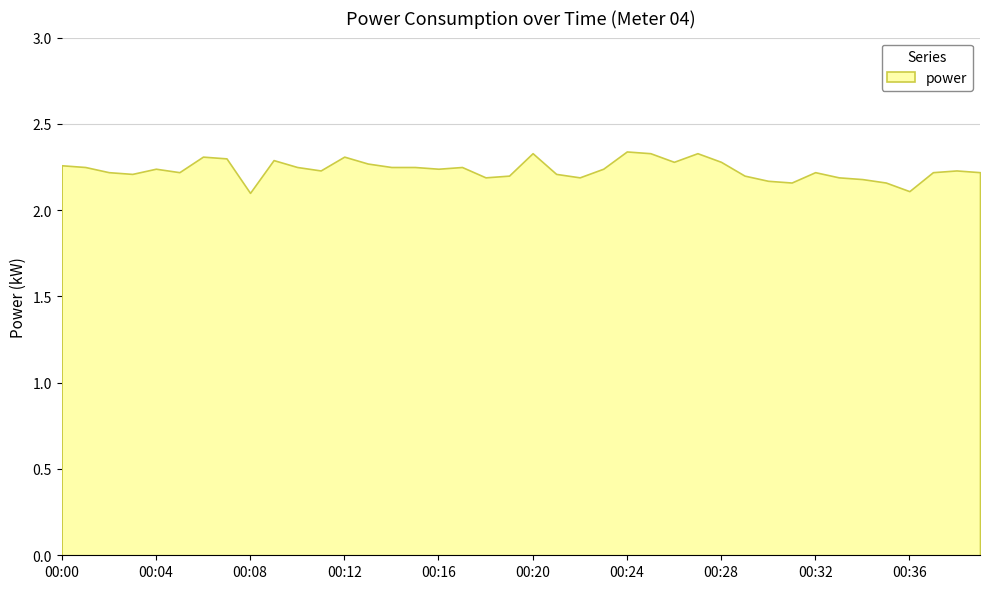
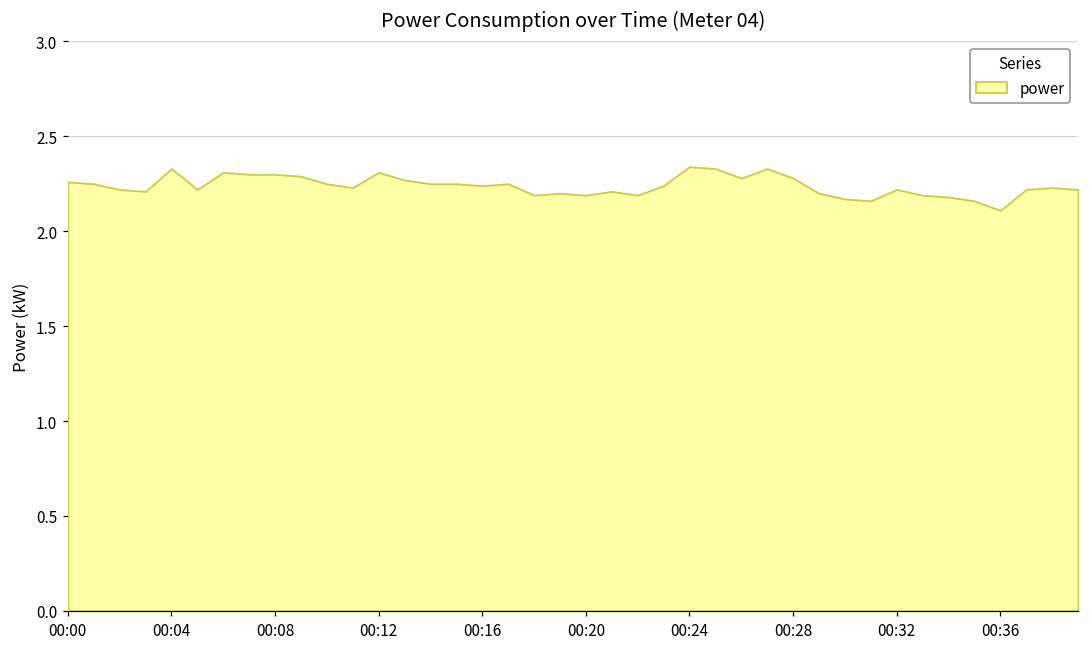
  {
    "00:00": 2.26,
-   "00:04": 2.24,
-   "00:08": 2.1,
+   "00:04": 2.33,
+   "00:08": 2.3,
    "00:12": 2.31,
    "00:16": 2.24,
-   "00:20": 2.33,
+   "00:20": 2.19,
    "00:24": 2.34,
    "00:28": 2.28,
    "00:32": 2.22,
    "00:36": 2.11
  }
